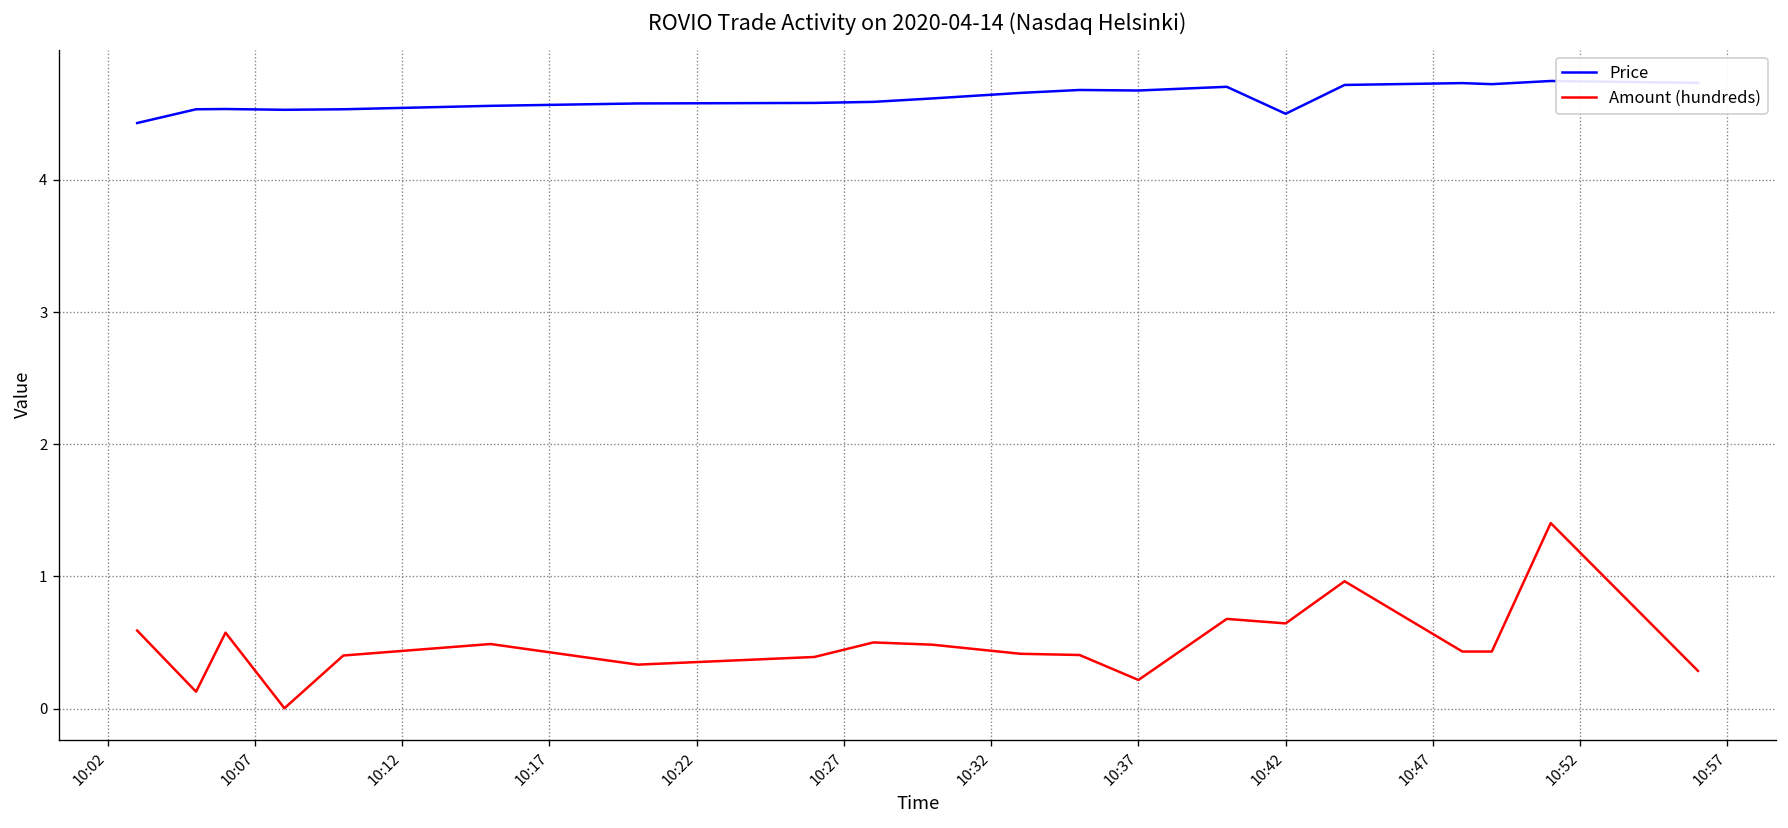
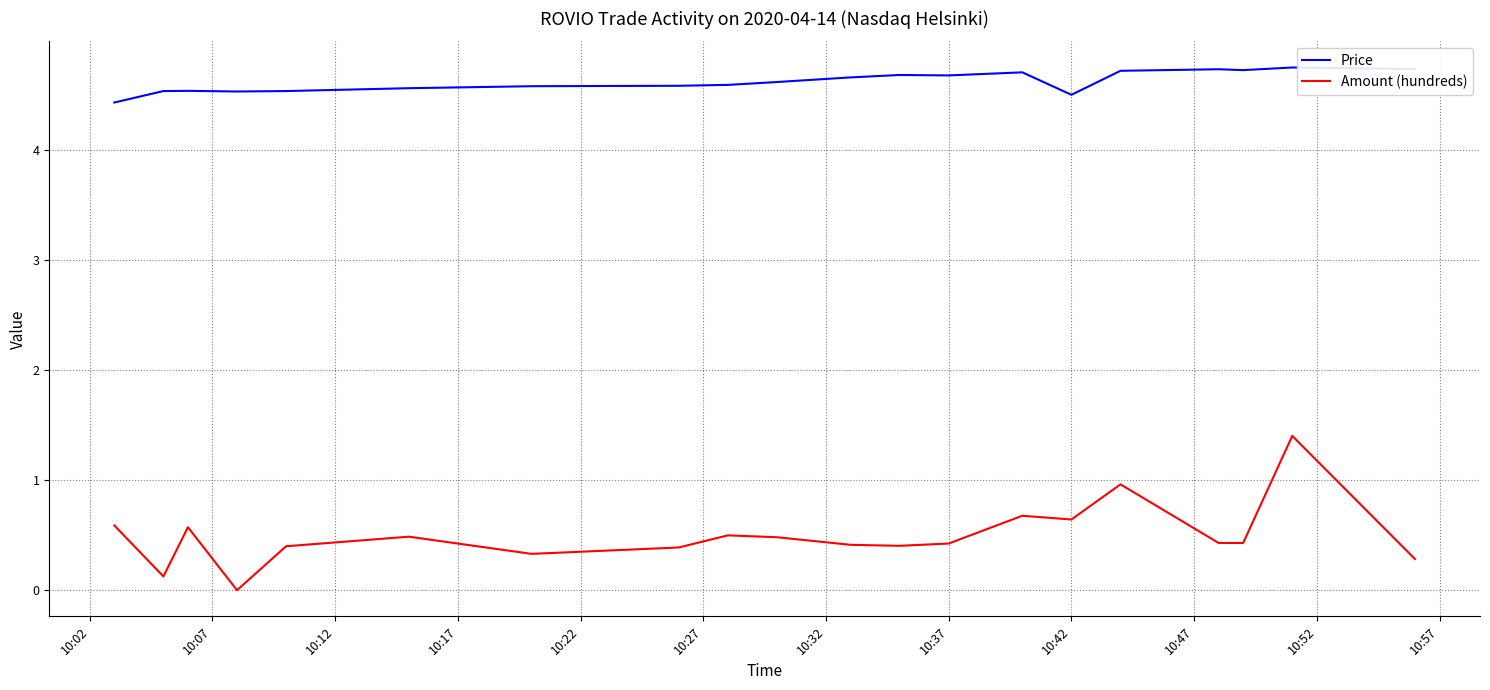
  {
    "Price": {
      "10:37": 4.68,
      "10:42": 4.50
    },
    "Amount (hundreds)": {
-     "10:37": 0.22,
+     "10:37": 0.43,
      "10:42": 0.64
    }
  }
